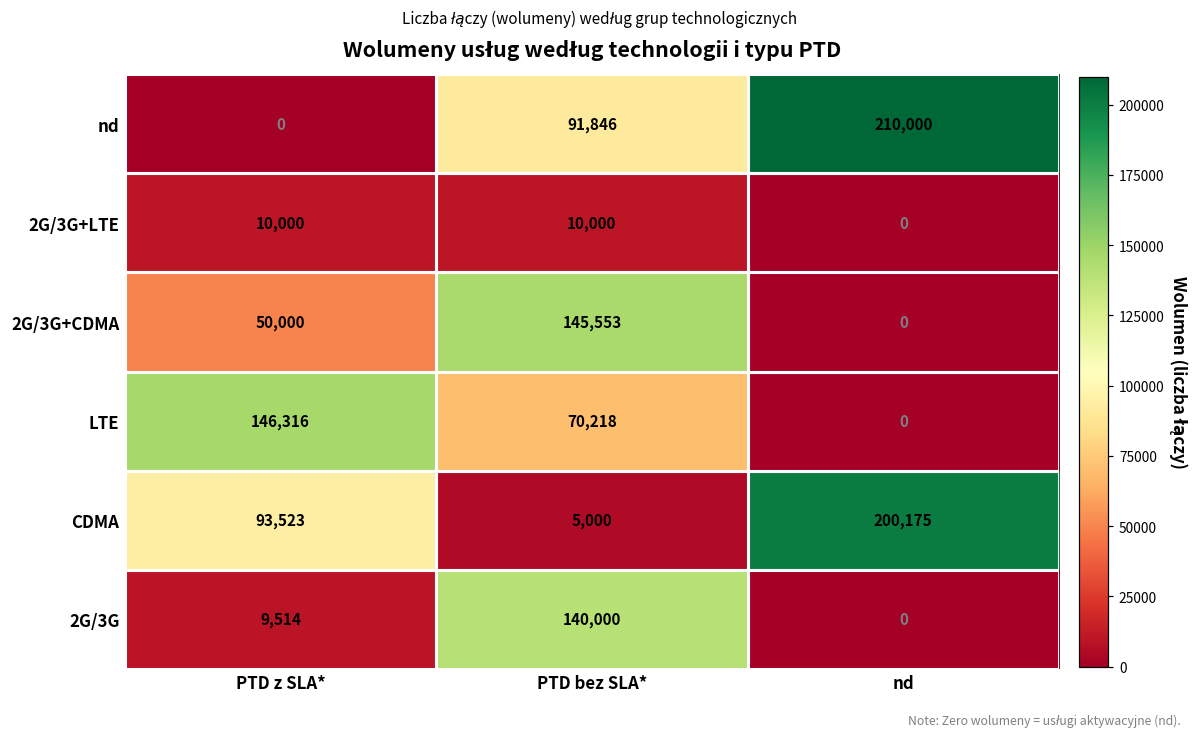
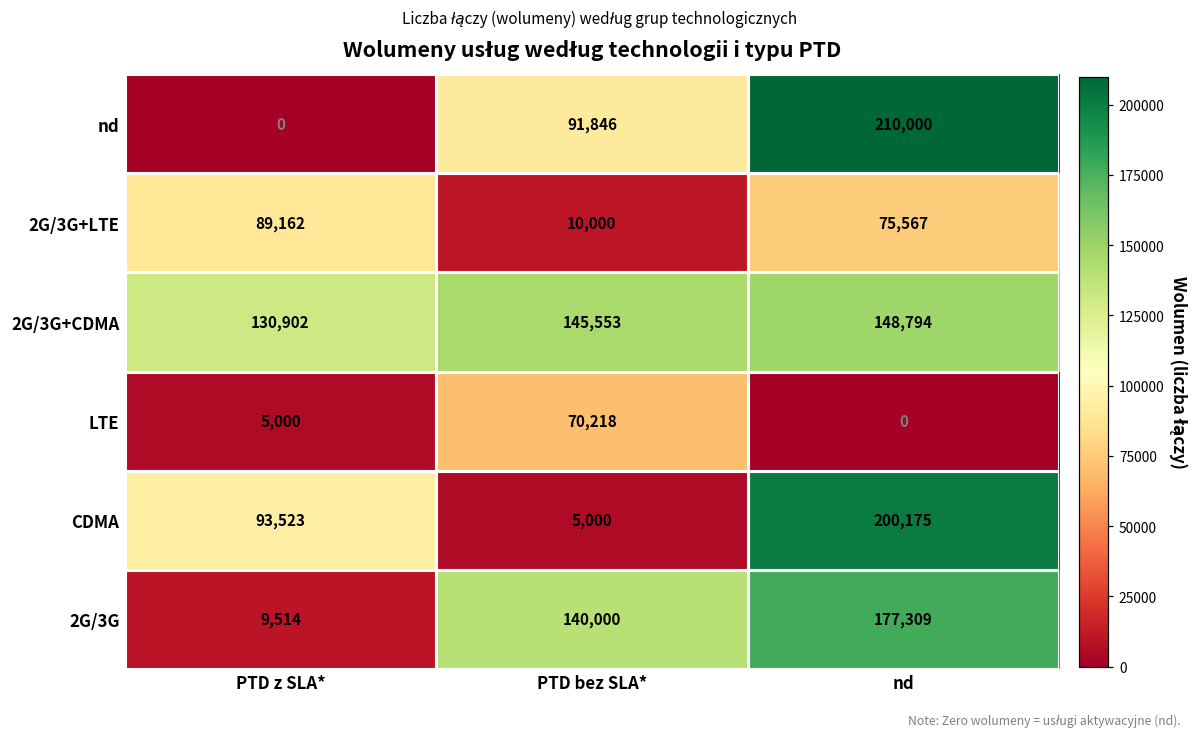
  {
    "nd": {
      "PTD z SLA*": "0",
      "PTD bez SLA*": "91,846",
      "nd": "210,000"
    },
    "2G/3G+LTE": {
-     "PTD z SLA*": "10,000",
+     "PTD z SLA*": "89,162",
      "PTD bez SLA*": "10,000",
-     "nd": "0"
+     "nd": "75,567"
    },
    "2G/3G+CDMA": {
-     "PTD z SLA*": "50,000",
+     "PTD z SLA*": "130,902",
      "PTD bez SLA*": "145,553",
-     "nd": "0"
+     "nd": "148,794"
    },
    "LTE": {
-     "PTD z SLA*": "146,316",
+     "PTD z SLA*": "5,000",
      "PTD bez SLA*": "70,218",
      "nd": "0"
    },
    "CDMA": {
      "PTD z SLA*": "93,523",
      "PTD bez SLA*": "5,000",
      "nd": "200,175"
    },
    "2G/3G": {
      "PTD z SLA*": "9,514",
      "PTD bez SLA*": "140,000",
-     "nd": "0"
+     "nd": "177,309"
    }
  }
